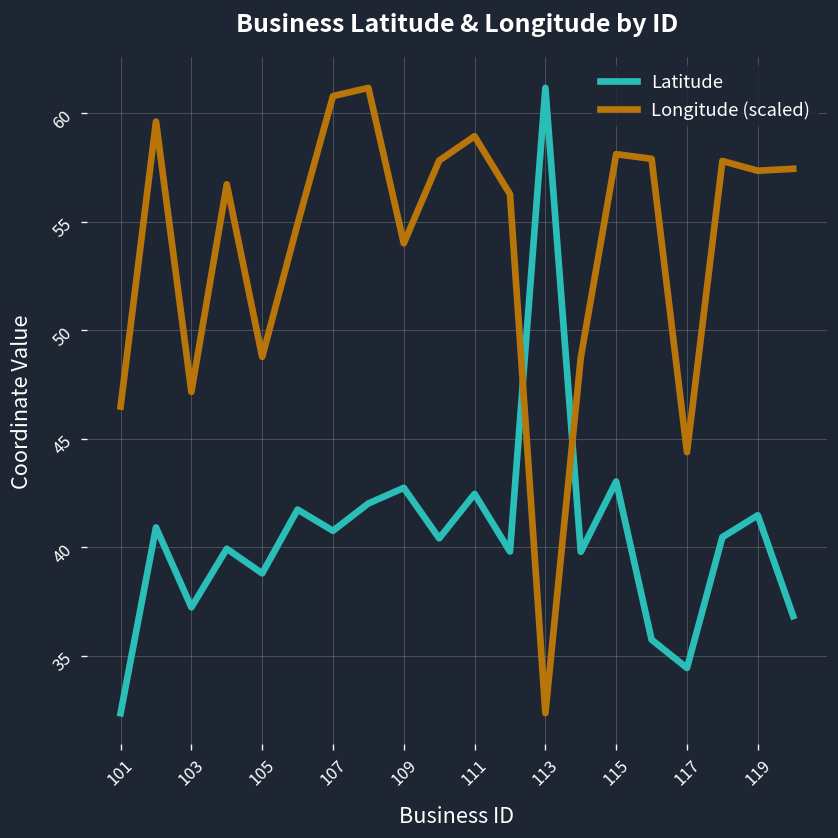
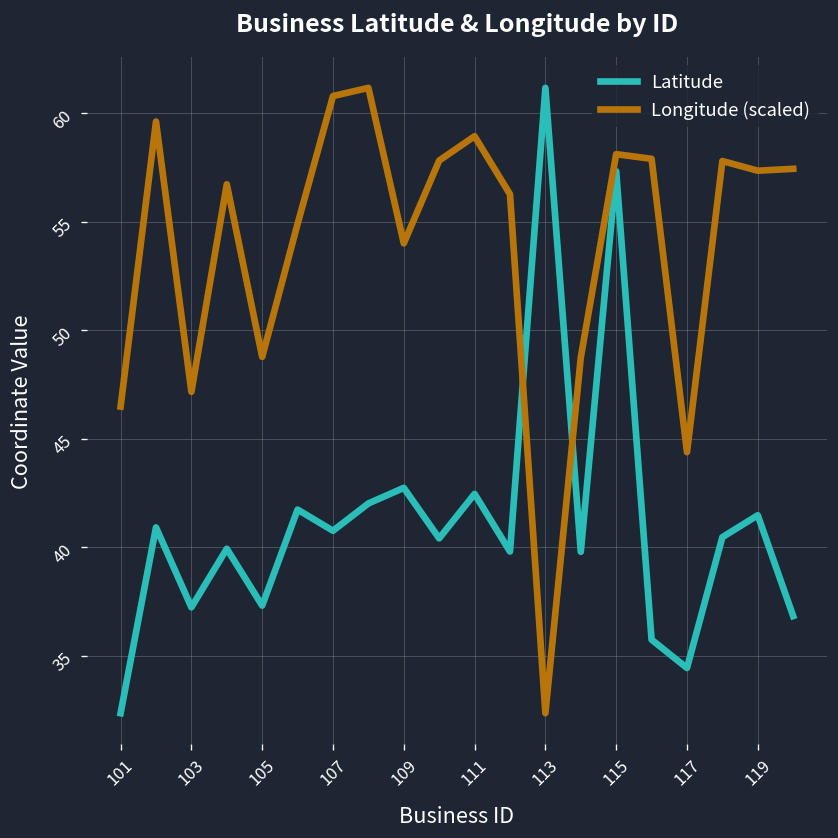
  {
    "Latitude": {
      "101": 32.4,
      "103": 37.2,
-     "105": 38.8,
+     "105": 37.3,
      "107": 40.8,
      "109": 42.7,
      "111": 42.5,
      "113": 61.2,
-     "115": 43.0,
+     "115": 57.3,
      "117": 34.4,
      "119": 41.5
    },
    "Longitude (scaled)": {
      "101": 46.5,
      "103": 47.2,
      "105": 48.8,
      "107": 60.8,
      "109": 54.0,
      "111": 58.9,
      "113": 32.4,
      "115": 58.1,
      "117": 44.4,
      "119": 57.3
    }
  }
